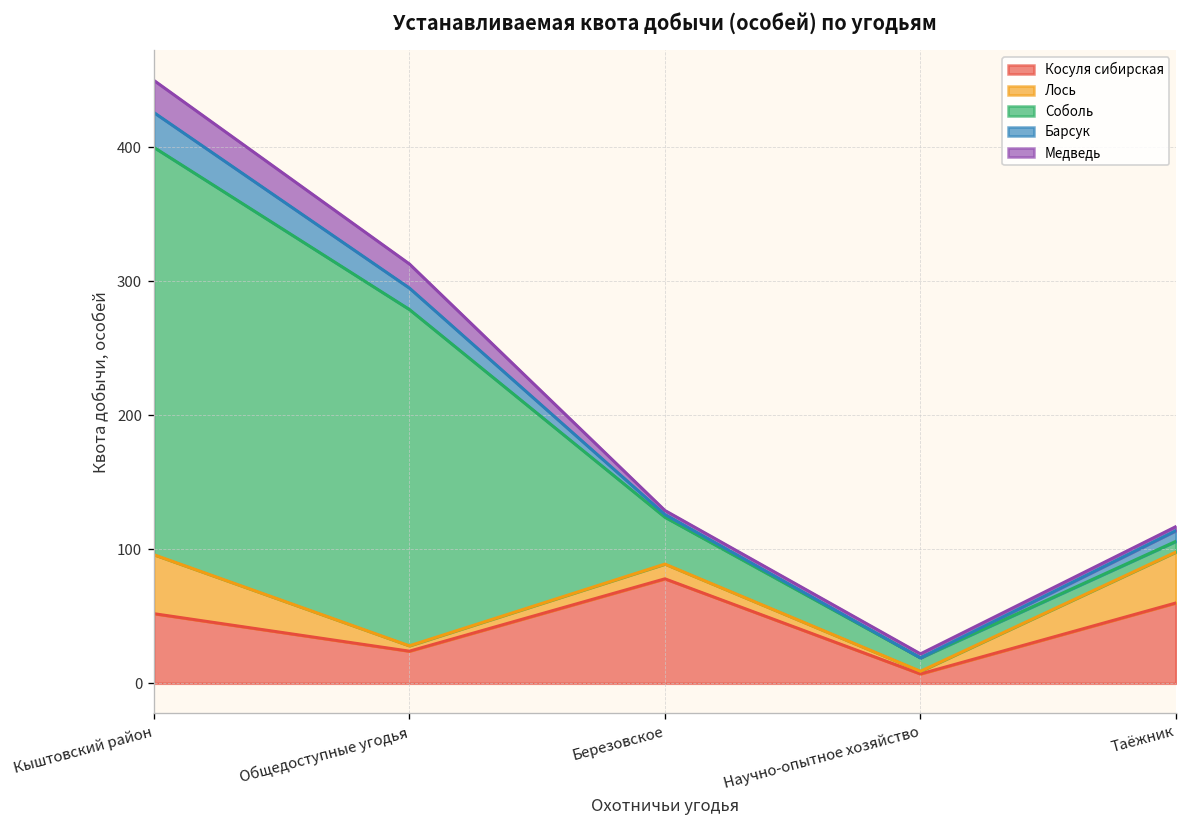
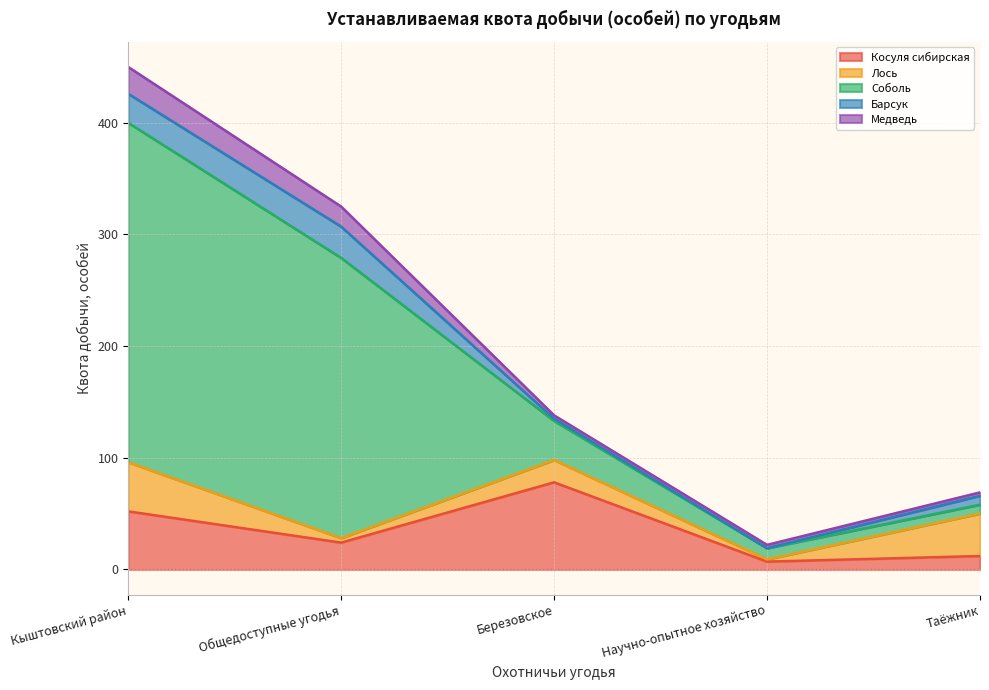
  {
    "Косуля сибирская": {
      "Кыштовский район": 52,
      "Общедоступные угодья": 24,
      "Березовское": 78,
-     "Таёжник": 60
+     "Таёжник": 12
    },
    "Лось": {
      "Кыштовский район": 44,
      "Общедоступные угодья": 4,
-     "Березовское": 11,
+     "Березовское": 20,
      "Таёжник": 38
    },
    "Соболь": {
      "Кыштовский район": 304,
      "Общедоступные угодья": 251,
      "Таёжник": 8
    },
    "Барсук": {
      "Кыштовский район": 26,
-     "Общедоступные угодья": 16,
+     "Общедоступные угодья": 28,
      "Таёжник": 8
    },
    "Медведь": {
      "Кыштовский район": 24,
      "Общедоступные угодья": 18,
      "Березовское": 3,
      "Научно-опытное хозяйство": 3,
      "Таёжник": 3
    }
  }
